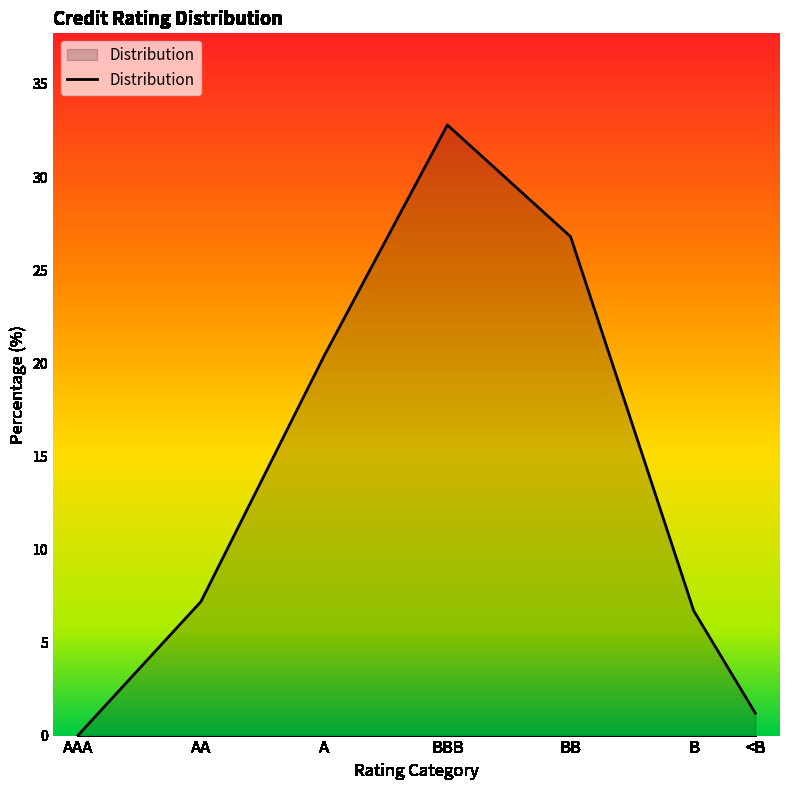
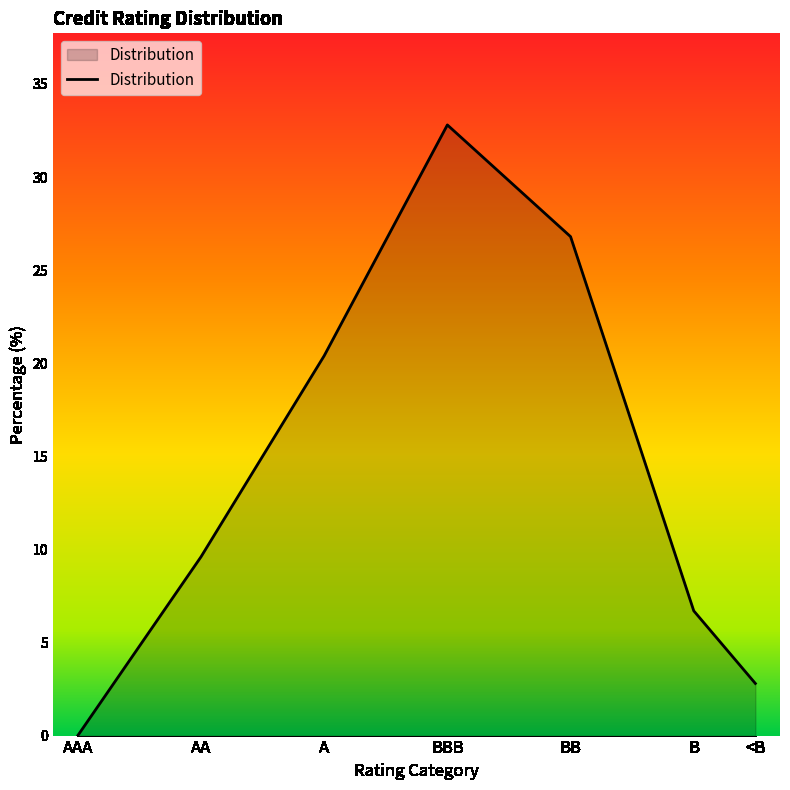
  {
    "AAA": 0.0,
-   "AA": 7.2,
+   "AA": 9.6,
    "A": 20.4,
    "BBB": 32.8,
    "BB": 26.8,
    "B": 6.7,
-   "<B": 1.2
+   "<B": 2.8
  }
